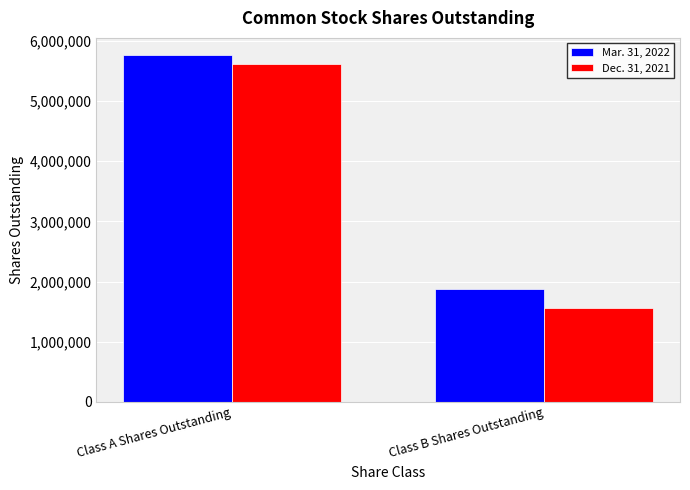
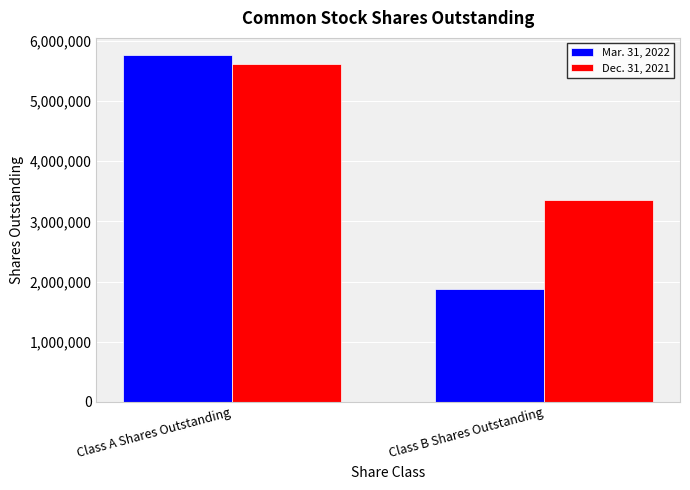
  {
    "Mar. 31, 2022": {
      "Class A Shares Outstanding": "5,800,000",
      "Class B Shares Outstanding": "1,900,000"
    },
    "Dec. 31, 2021": {
      "Class A Shares Outstanding": "5,600,000",
-     "Class B Shares Outstanding": "1,600,000"
+     "Class B Shares Outstanding": "3,400,000"
    }
  }
